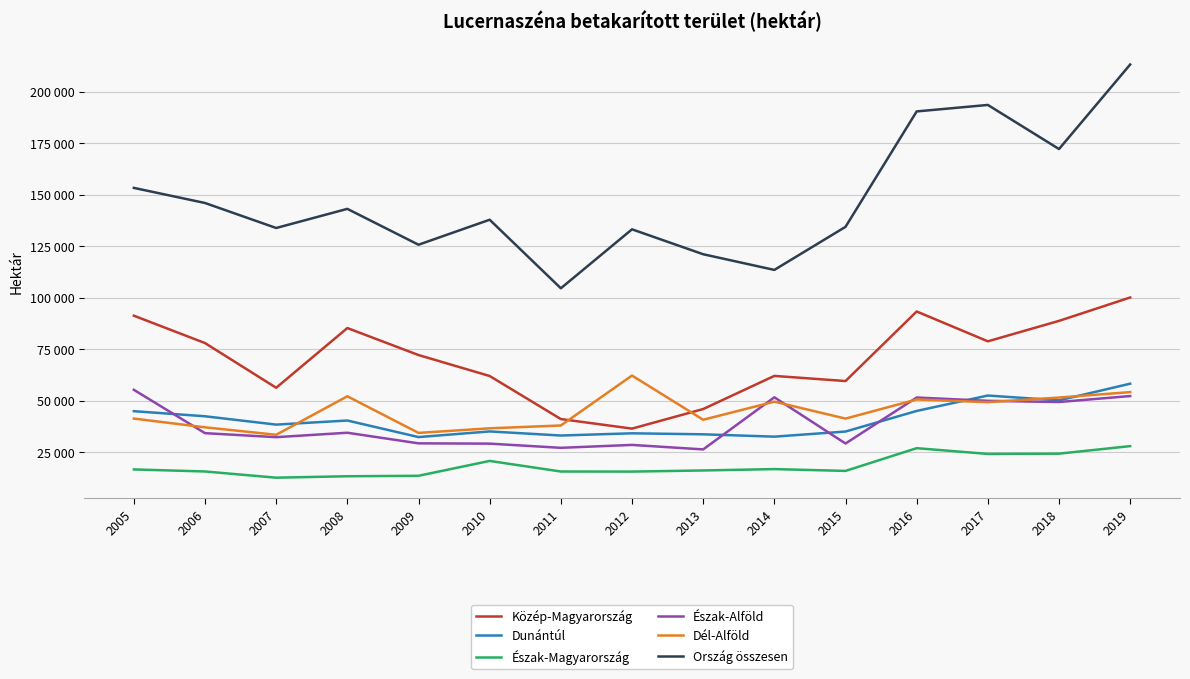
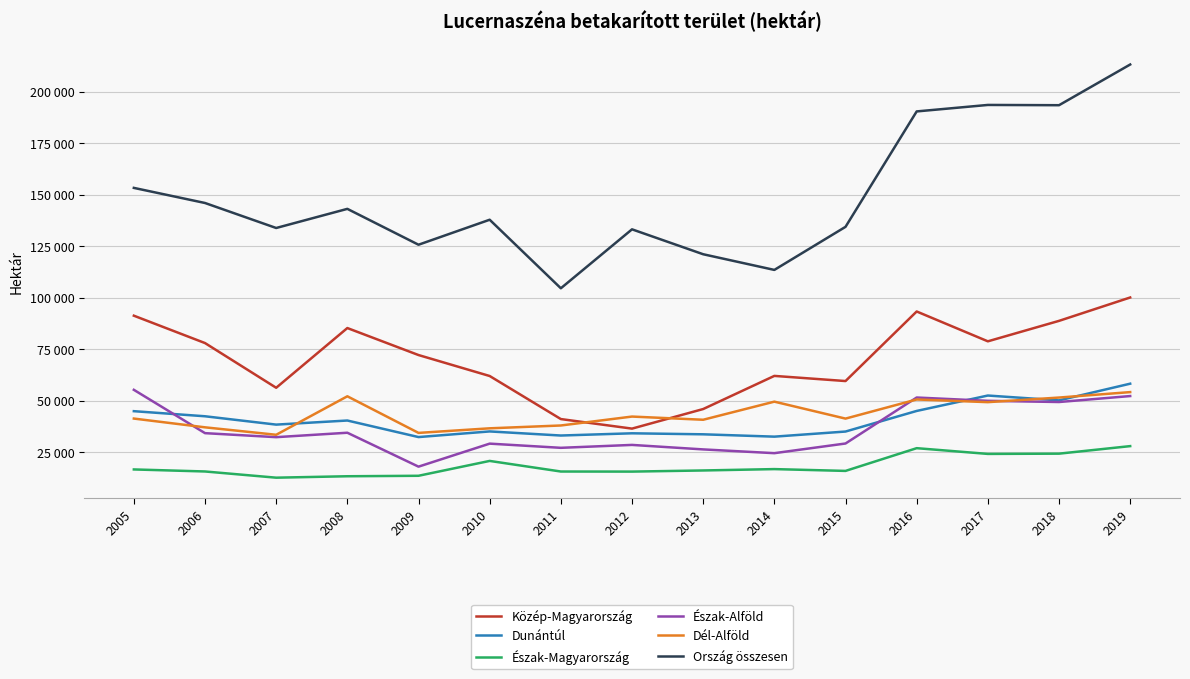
  {
    "Közép-Magyarország": {
      "2005": 91000,
      "2006": 78000,
      "2007": 56000,
      "2008": 85000,
      "2009": 72000,
      "2010": 62000,
      "2011": 41000,
      "2012": 36000,
      "2013": 46000,
      "2014": 62000,
      "2015": 59000,
      "2016": 93000,
      "2017": 79000,
      "2018": 89000,
      "2019": 100000
    },
    "Dunántúl": {
      "2005": 45000,
      "2006": 42000,
      "2007": 38000,
      "2008": 40000,
      "2009": 32000,
      "2010": 35000,
      "2011": 33000,
      "2012": 34000,
      "2013": 34000,
      "2014": 32000,
      "2015": 35000,
      "2016": 45000,
      "2017": 52000,
      "2019": 58000
    },
    "Észak-Magyarország": {
      "2005": 17000,
      "2006": 16000,
      "2007": 13000,
      "2008": 13000,
      "2009": 13000,
      "2010": 21000,
      "2011": 16000,
      "2012": 15000,
      "2013": 16000,
      "2014": 17000,
      "2015": 16000,
      "2016": 27000,
      "2017": 24000,
      "2018": 24000,
      "2019": 28000
    },
    "Észak-Alföld": {
      "2005": 55000,
      "2006": 34000,
      "2008": 34000,
-     "2009": 29000,
+     "2009": 18000,
      "2010": 29000,
      "2011": 27000,
      "2012": 28000,
      "2013": 26000,
-     "2014": 52000,
+     "2014": 24000,
      "2015": 29000,
      "2019": 52000
    },
    "Dél-Alföld": {
      "2005": 41000,
      "2006": 37000,
      "2008": 52000,
      "2009": 34000,
      "2010": 37000,
      "2011": 38000,
-     "2012": 62000,
+     "2012": 42000,
      "2013": 41000,
      "2014": 49000,
      "2015": 41000,
      "2018": 51000,
      "2019": 54000
    },
    "Ország összesen": {
      "2005": 153000,
      "2006": 146000,
      "2007": 134000,
      "2008": 143000,
      "2009": 126000,
      "2010": 138000,
      "2011": 105000,
      "2012": 133000,
      "2013": 121000,
      "2014": 113000,
      "2015": 134000,
      "2016": 190000,
      "2017": 194000,
-     "2018": 172000,
+     "2018": 193000,
      "2019": 213000
    }
  }
